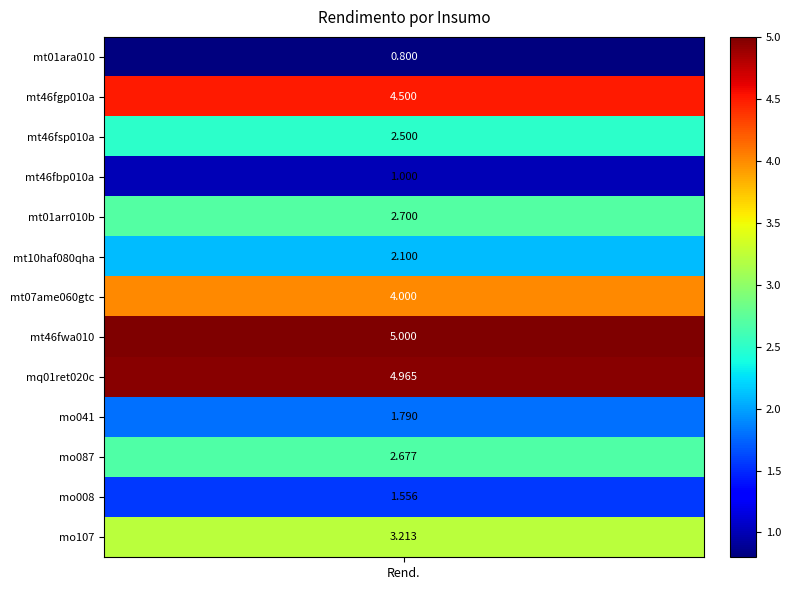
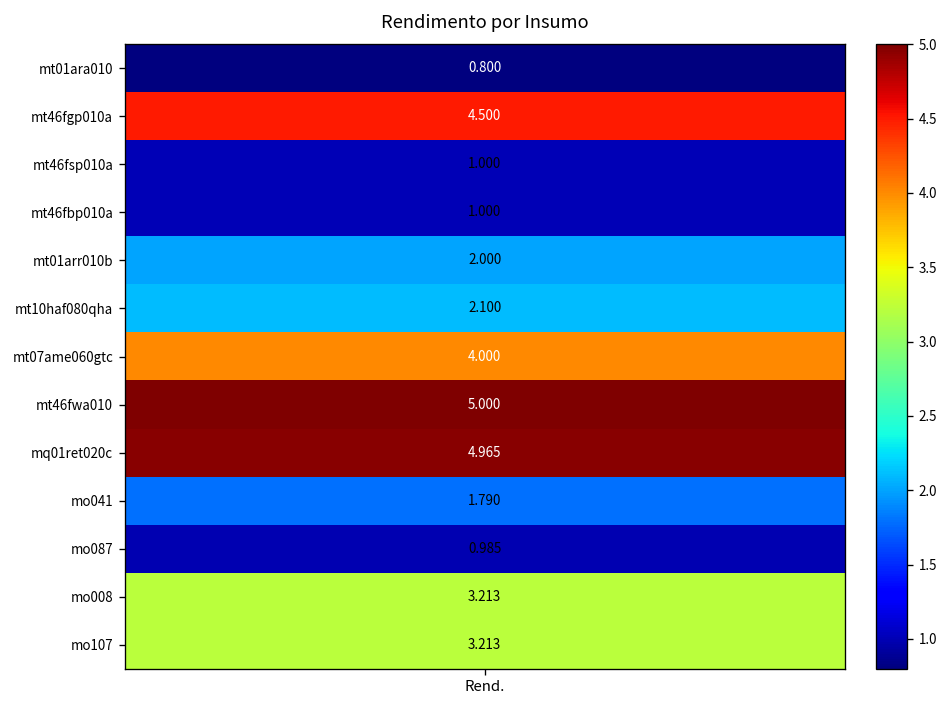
  {
    "mt01ara010": {
      "Rend.": 0.800
    },
    "mt46fgp010a": {
      "Rend.": 4.500
    },
    "mt46fsp010a": {
-     "Rend.": 2.500
+     "Rend.": 1.000
    },
    "mt46fbp010a": {
      "Rend.": 1.000
    },
    "mt01arr010b": {
-     "Rend.": 2.700
+     "Rend.": 2.000
    },
    "mt10haf080qha": {
      "Rend.": 2.100
    },
    "mt07ame060gtc": {
      "Rend.": 4.000
    },
    "mt46fwa010": {
      "Rend.": 5.000
    },
    "mq01ret020c": {
      "Rend.": 4.965
    },
    "mo041": {
      "Rend.": 1.790
    },
    "mo087": {
-     "Rend.": 2.677
+     "Rend.": 0.985
    },
    "mo008": {
-     "Rend.": 1.556
+     "Rend.": 3.213
    },
    "mo107": {
      "Rend.": 3.213
    }
  }
